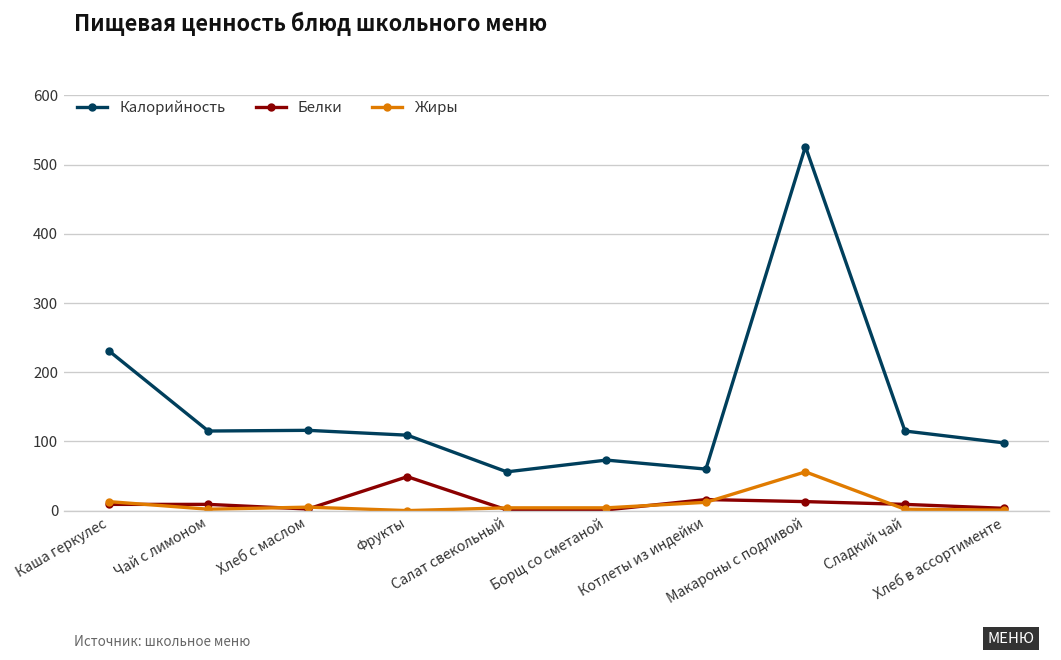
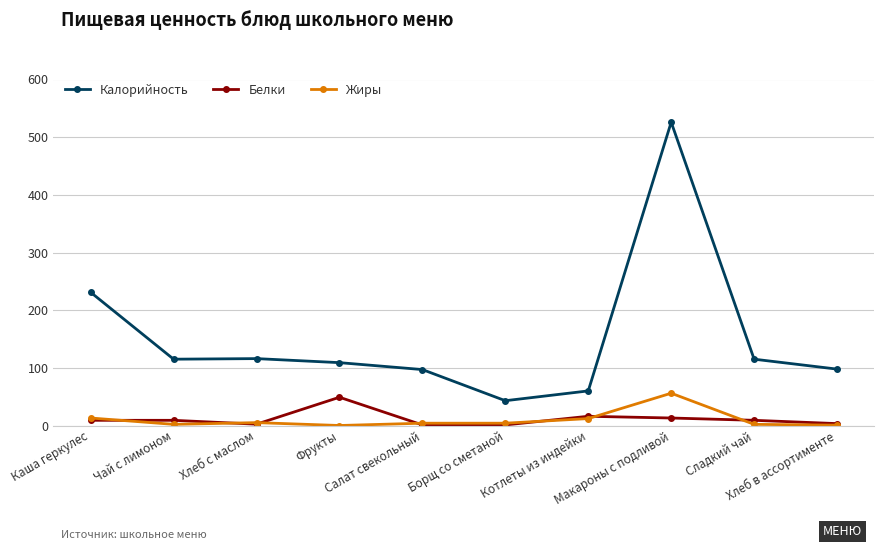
  {
    "Калорийность": {
      "Каша геркулес": 230,
      "Чай с лимоном": 120,
      "Хлеб с маслом": 120,
      "Фрукты": 110,
-     "Салат свекольный": 60,
-     "Борщ со сметаной": 70,
+     "Салат свекольный": 100,
+     "Борщ со сметаной": 40,
      "Котлеты из индейки": 60,
      "Макароны с подливой": 530,
      "Сладкий чай": 120,
      "Хлеб в ассортименте": 100
    },
    "Белки": {
      "Чай с лимоном": 10,
      "Фрукты": 50,
      "Макароны с подливой": 10,
      "Сладкий чай": 10
    },
    "Жиры": {
      "Чай с лимоном": 0,
      "Фрукты": 0,
      "Макароны с подливой": 60,
      "Сладкий чай": 0
    }
  }
